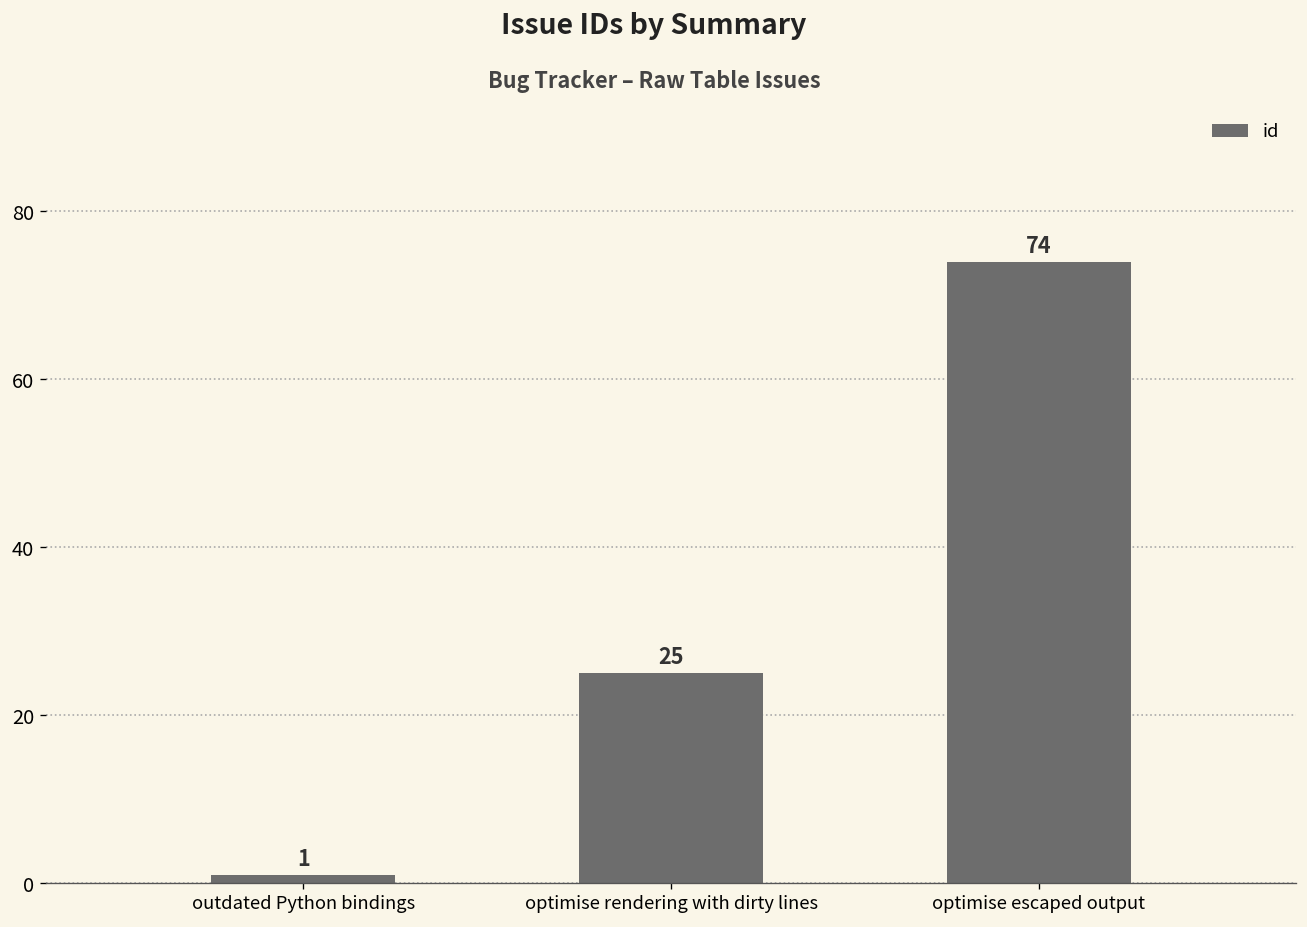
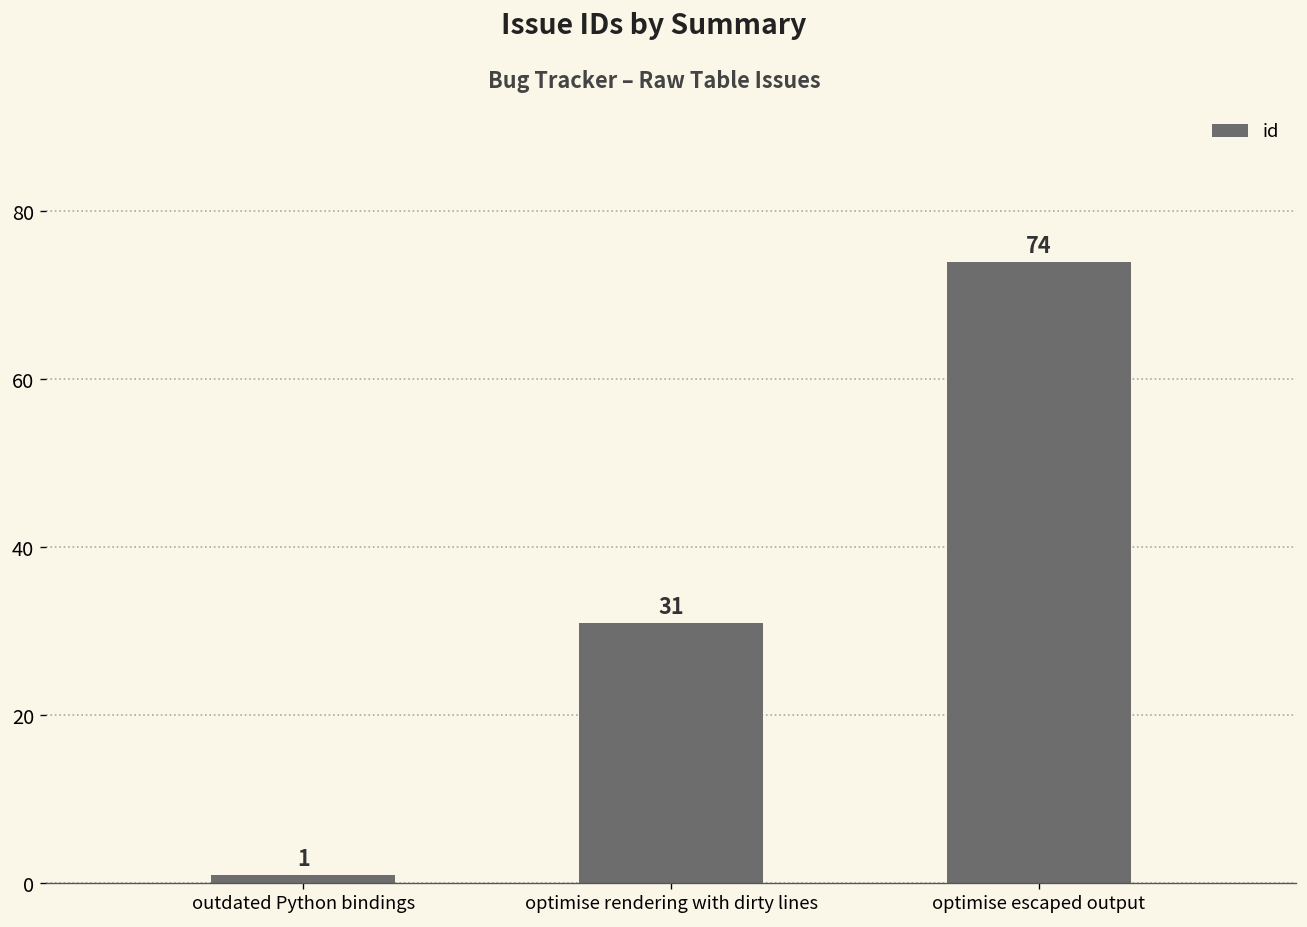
  {
    "outdated Python bindings": 1,
-   "optimise rendering with dirty lines": 25,
+   "optimise rendering with dirty lines": 31,
    "optimise escaped output": 74
  }
